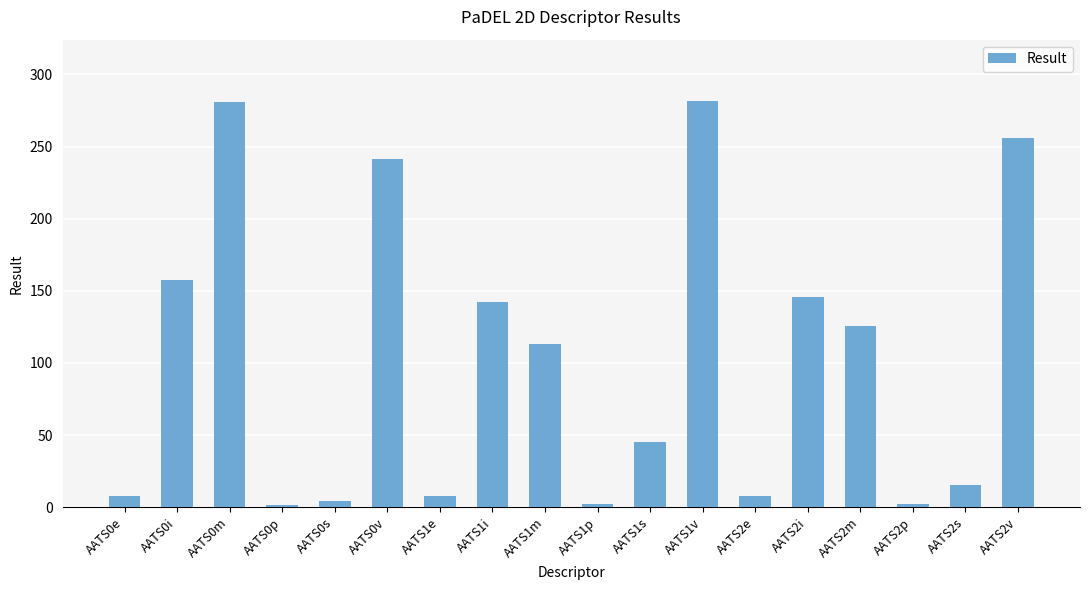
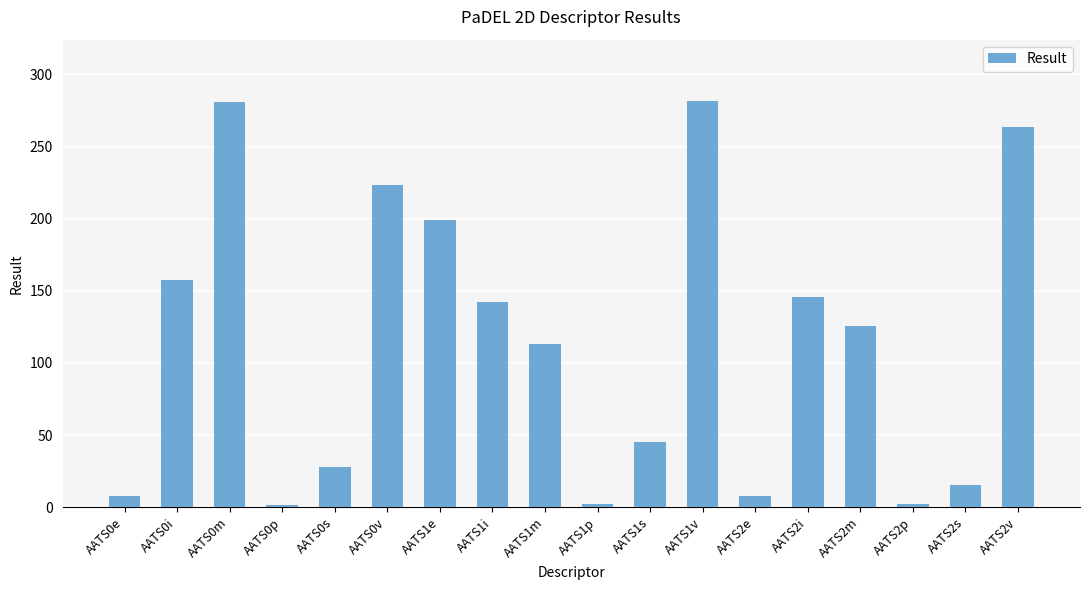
  {
    "AATS0e": 8,
    "AATS0i": 157,
    "AATS0m": 281,
    "AATS0p": 2,
-   "AATS0s": 4,
-   "AATS0v": 241,
-   "AATS1e": 8,
+   "AATS0s": 28,
+   "AATS0v": 224,
+   "AATS1e": 199,
    "AATS1i": 142,
    "AATS1m": 113,
    "AATS1p": 2,
    "AATS1s": 45,
    "AATS1v": 282,
    "AATS2e": 8,
    "AATS2i": 145,
    "AATS2m": 126,
    "AATS2p": 2,
    "AATS2s": 16,
-   "AATS2v": 256
+   "AATS2v": 263
  }
